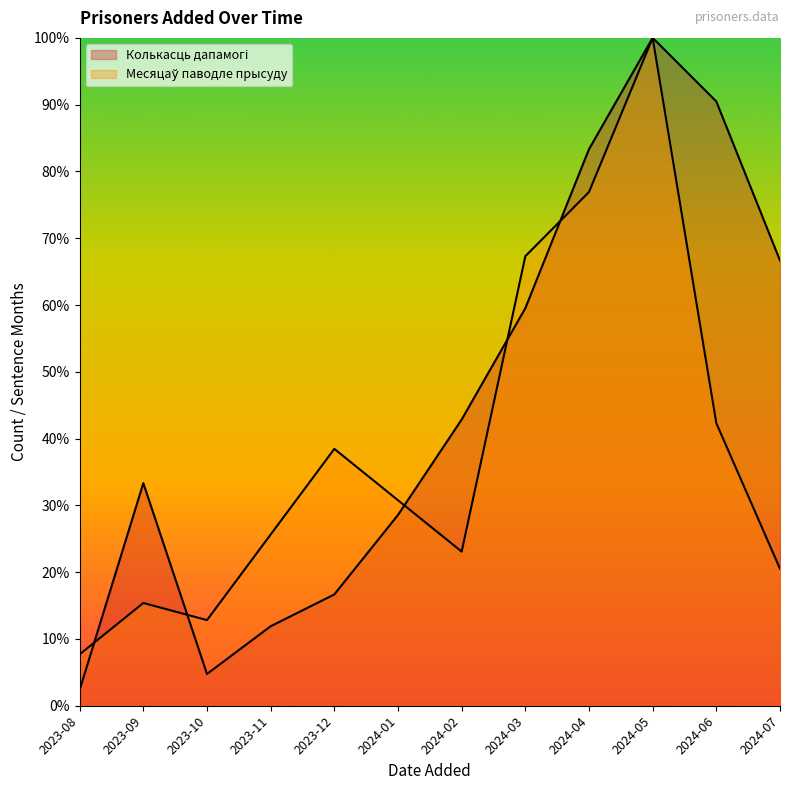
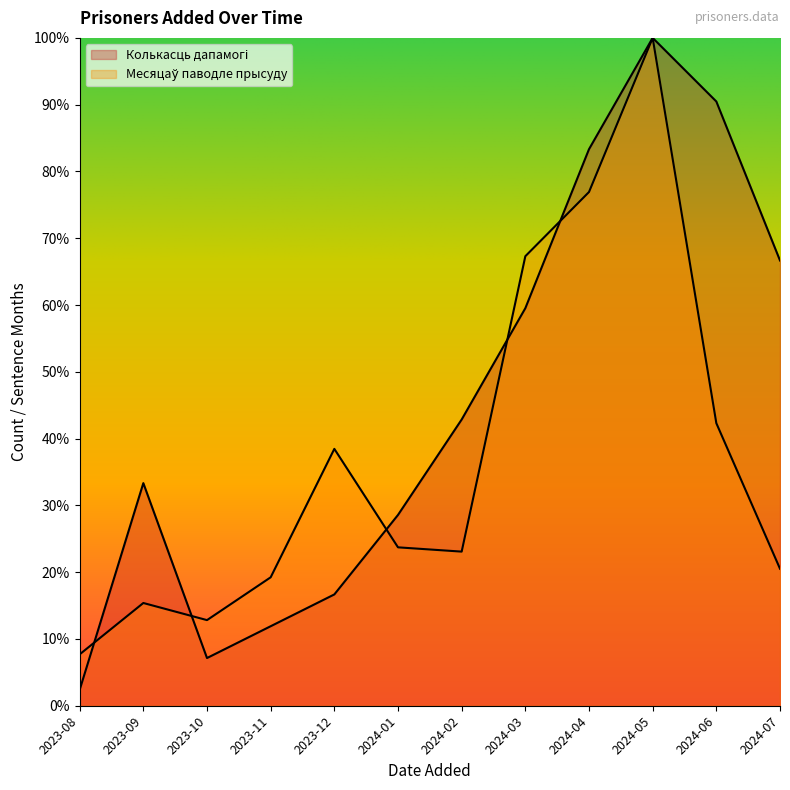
  {
    "Колькасць дапамогі": {
      "2023-08": "2%",
      "2023-09": "33%",
-     "2023-10": "5%",
+     "2023-10": "7%",
      "2023-11": "12%",
      "2023-12": "17%",
      "2024-01": "29%",
      "2024-02": "43%",
      "2024-03": "60%",
      "2024-04": "83%",
      "2024-06": "90%",
      "2024-07": "67%"
    },
    "Месяцаў паводле прысуду": {
      "2023-08": "8%",
      "2023-09": "15%",
      "2023-10": "13%",
-     "2023-11": "26%",
+     "2023-11": "19%",
      "2023-12": "38%",
-     "2024-01": "31%",
+     "2024-01": "24%",
      "2024-02": "23%",
      "2024-03": "67%",
      "2024-04": "77%",
      "2024-06": "42%",
      "2024-07": "21%"
    }
  }
